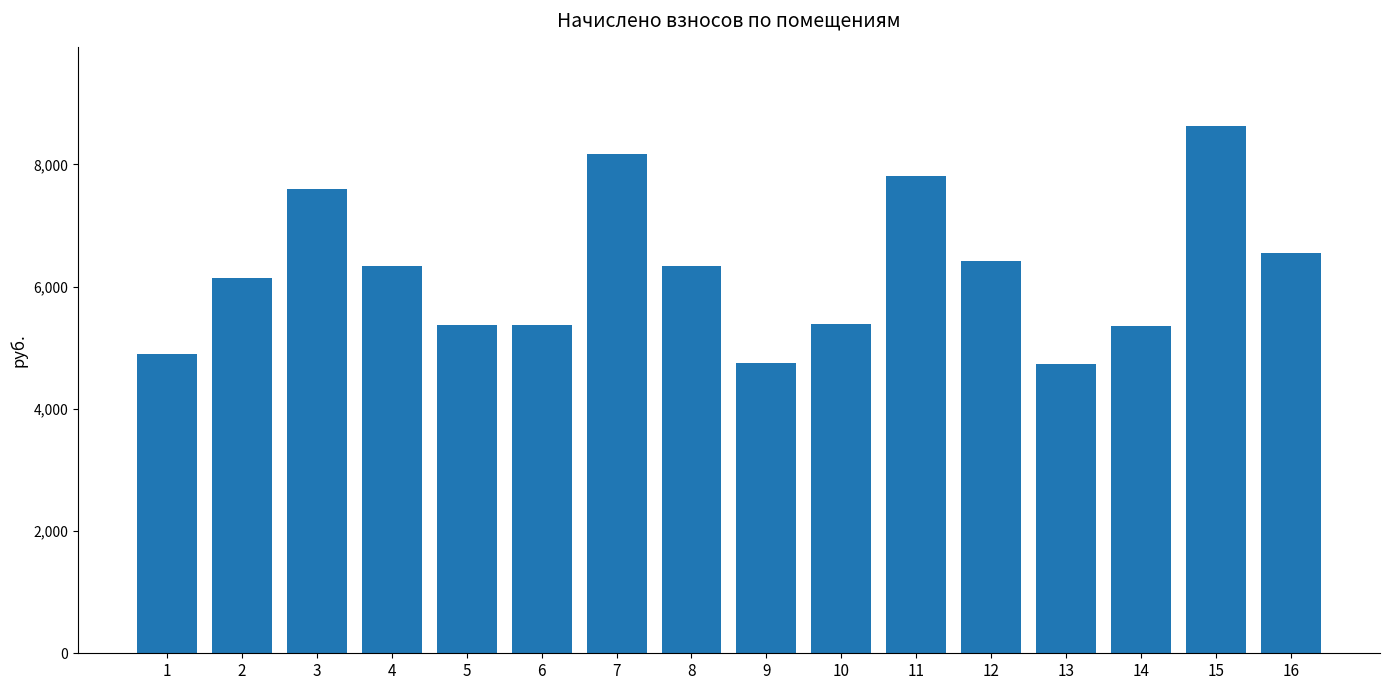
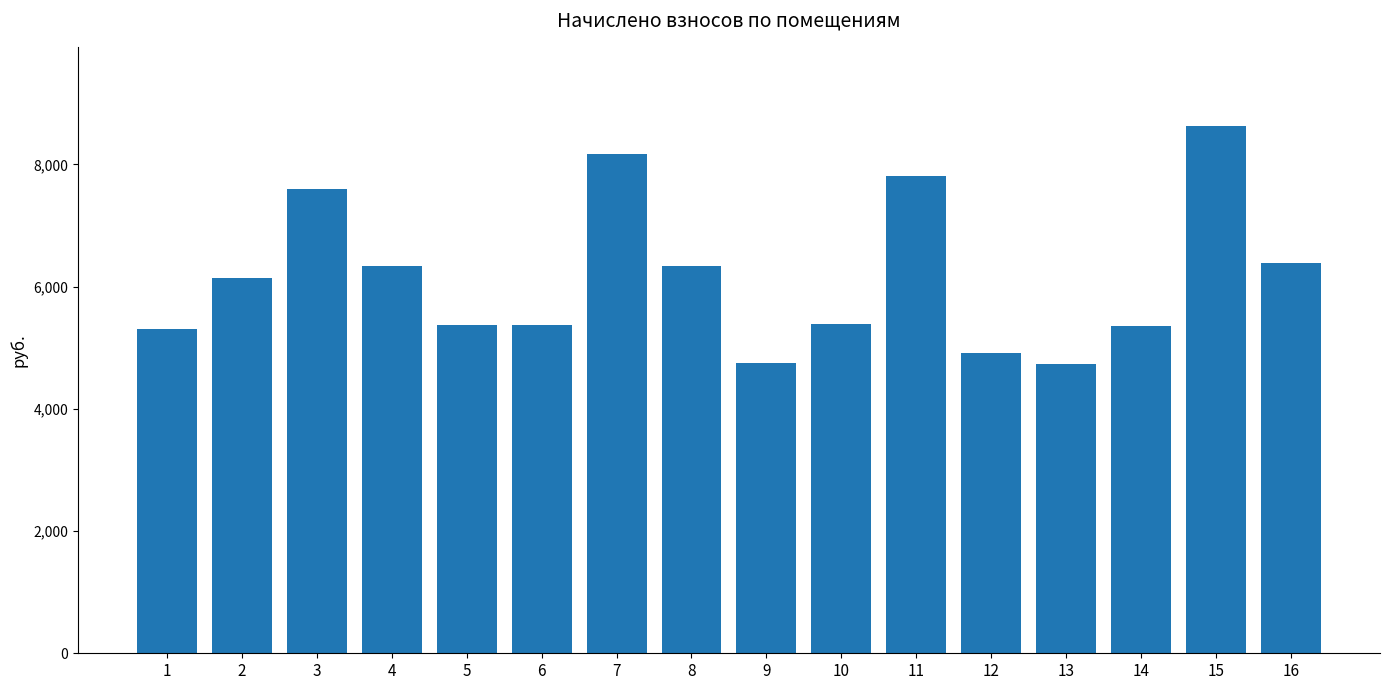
  {
-   "1": "4,900",
+   "1": "5,300",
    "2": "6,100",
    "3": "7,600",
    "4": "6,300",
    "5": "5,400",
    "6": "5,400",
    "7": "8,200",
    "8": "6,300",
    "9": "4,800",
    "10": "5,400",
    "11": "7,800",
-   "12": "6,400",
+   "12": "4,900",
    "13": "4,700",
    "14": "5,400",
    "15": "8,600",
-   "16": "6,500"
+   "16": "6,400"
  }
